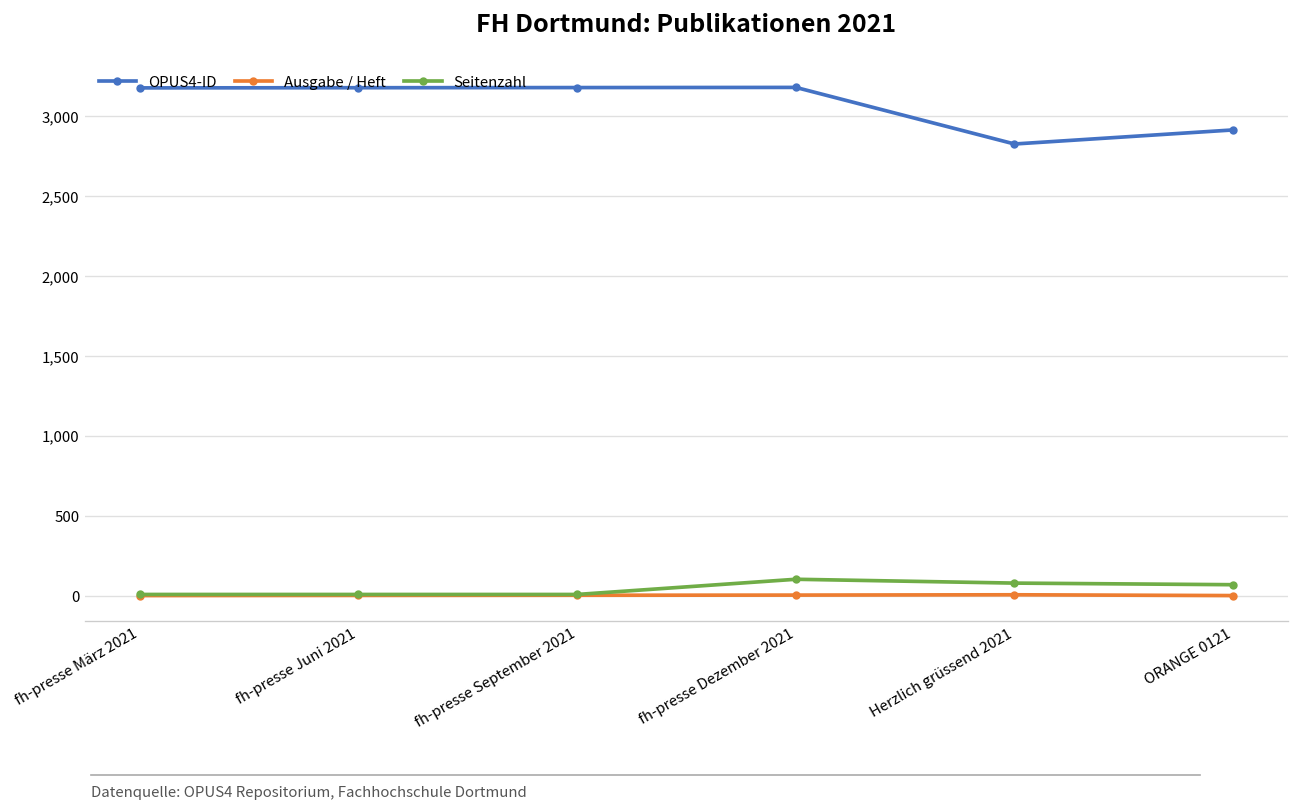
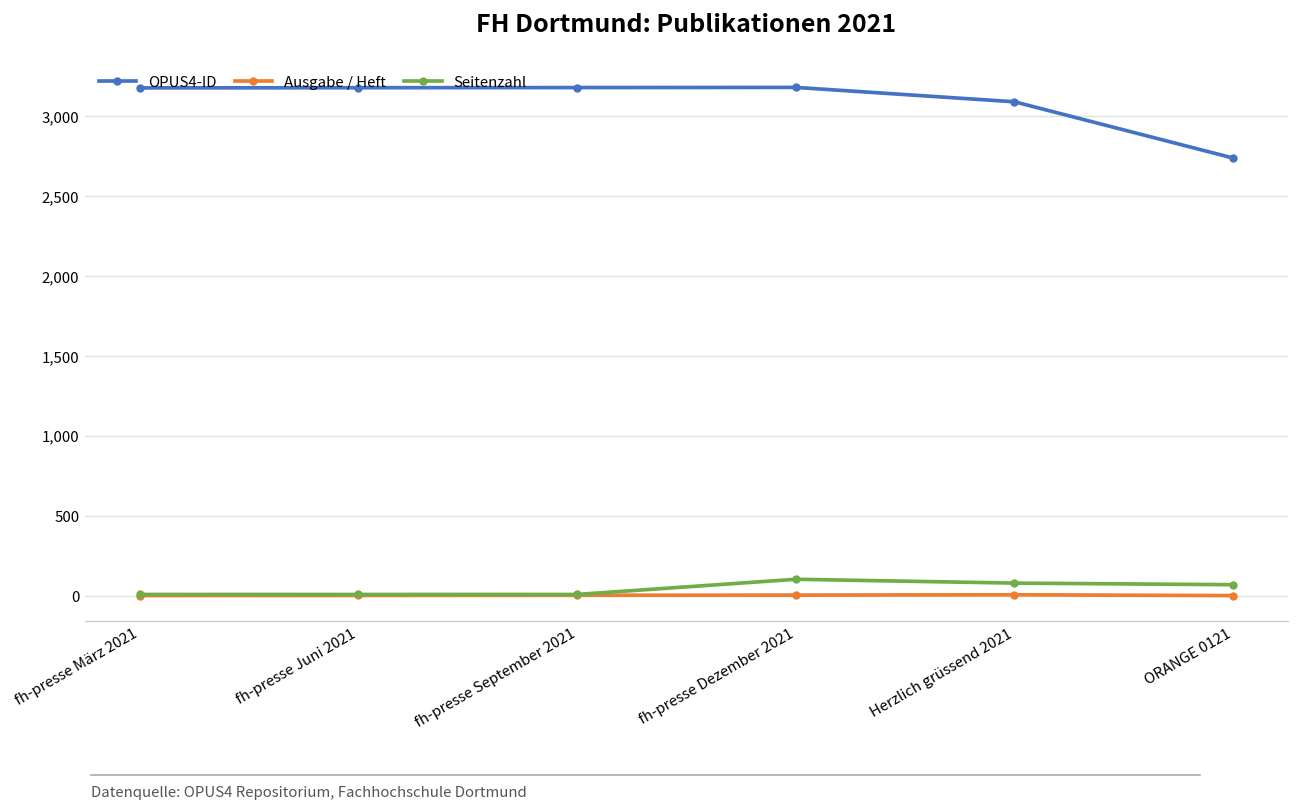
  {
    "OPUS4-ID": {
      "fh-presse März 2021": "3,180",
      "fh-presse Juni 2021": "3,180",
      "fh-presse September 2021": "3,180",
      "fh-presse Dezember 2021": "3,180",
-     "Herzlich grüssend 2021": "2,830",
-     "ORANGE 0121": "2,910"
+     "Herzlich grüssend 2021": "3,090",
+     "ORANGE 0121": "2,740"
    },
    "Ausgabe / Heft": {
      "fh-presse Dezember 2021": "0",
      "Herzlich grüssend 2021": "10",
      "ORANGE 0121": "0"
    },
    "Seitenzahl": {
      "fh-presse Dezember 2021": "100",
      "Herzlich grüssend 2021": "80",
      "ORANGE 0121": "70"
    }
  }
